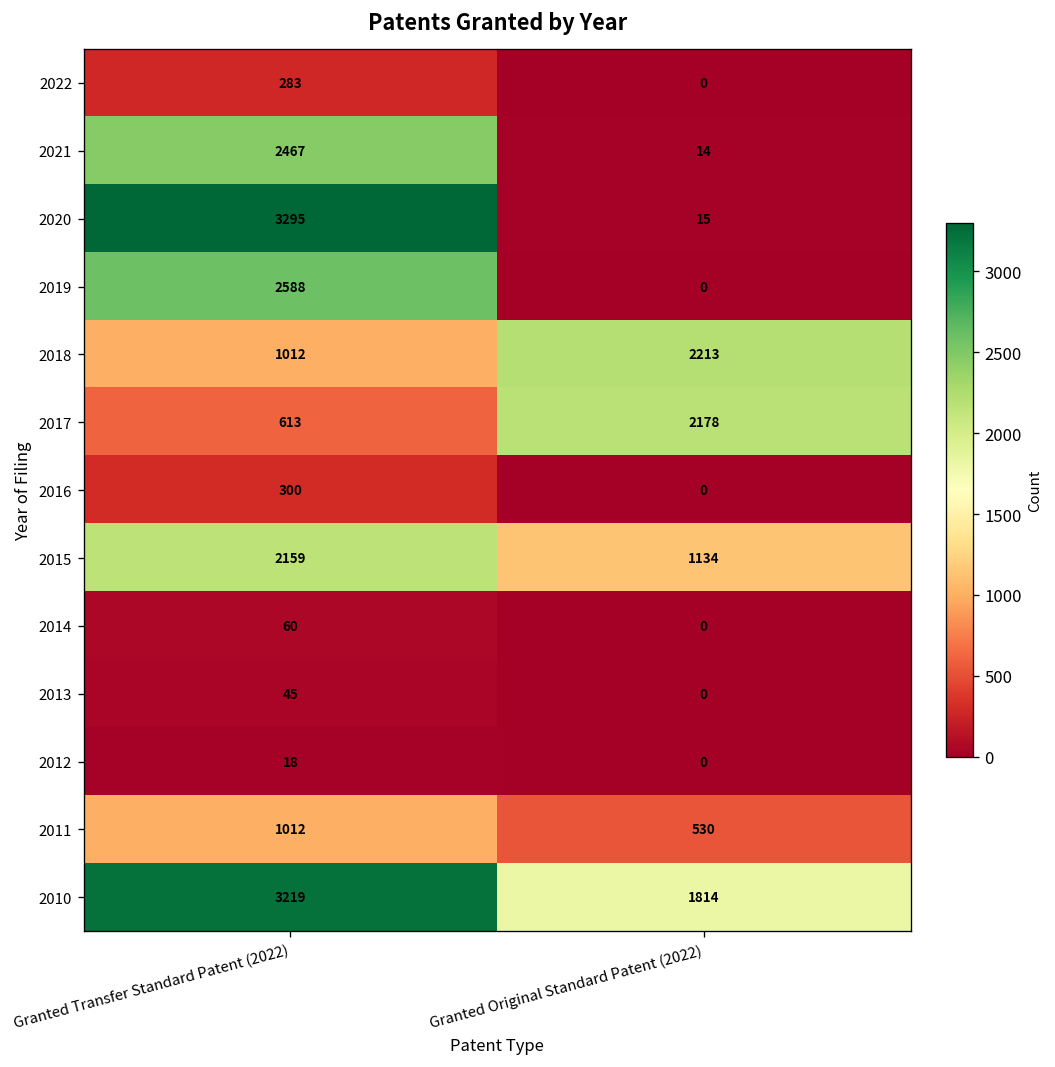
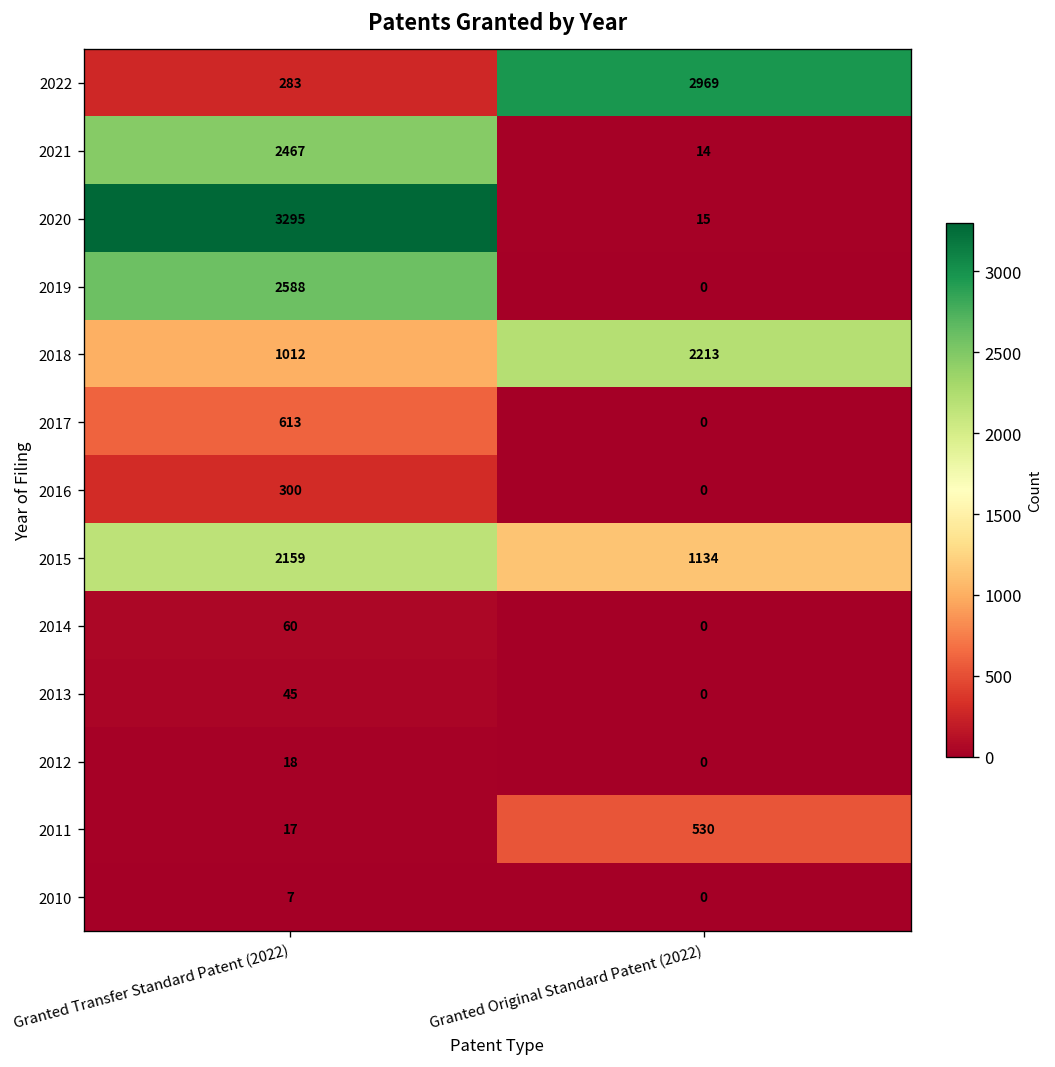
  {
    "2022": {
      "Granted Transfer Standard Patent (2022)": 283,
-     "Granted Original Standard Patent (2022)": 0
+     "Granted Original Standard Patent (2022)": 2969
    },
    "2021": {
      "Granted Transfer Standard Patent (2022)": 2467,
      "Granted Original Standard Patent (2022)": 14
    },
    "2020": {
      "Granted Transfer Standard Patent (2022)": 3295,
      "Granted Original Standard Patent (2022)": 15
    },
    "2019": {
      "Granted Transfer Standard Patent (2022)": 2588,
      "Granted Original Standard Patent (2022)": 0
    },
    "2018": {
      "Granted Transfer Standard Patent (2022)": 1012,
      "Granted Original Standard Patent (2022)": 2213
    },
    "2017": {
      "Granted Transfer Standard Patent (2022)": 613,
-     "Granted Original Standard Patent (2022)": 2178
+     "Granted Original Standard Patent (2022)": 0
    },
    "2016": {
      "Granted Transfer Standard Patent (2022)": 300,
      "Granted Original Standard Patent (2022)": 0
    },
    "2015": {
      "Granted Transfer Standard Patent (2022)": 2159,
      "Granted Original Standard Patent (2022)": 1134
    },
    "2014": {
      "Granted Transfer Standard Patent (2022)": 60,
      "Granted Original Standard Patent (2022)": 0
    },
    "2013": {
      "Granted Transfer Standard Patent (2022)": 45,
      "Granted Original Standard Patent (2022)": 0
    },
    "2012": {
      "Granted Transfer Standard Patent (2022)": 18,
      "Granted Original Standard Patent (2022)": 0
    },
    "2011": {
-     "Granted Transfer Standard Patent (2022)": 1012,
+     "Granted Transfer Standard Patent (2022)": 17,
      "Granted Original Standard Patent (2022)": 530
    },
    "2010": {
-     "Granted Transfer Standard Patent (2022)": 3219,
-     "Granted Original Standard Patent (2022)": 1814
+     "Granted Transfer Standard Patent (2022)": 7,
+     "Granted Original Standard Patent (2022)": 0
    }
  }
